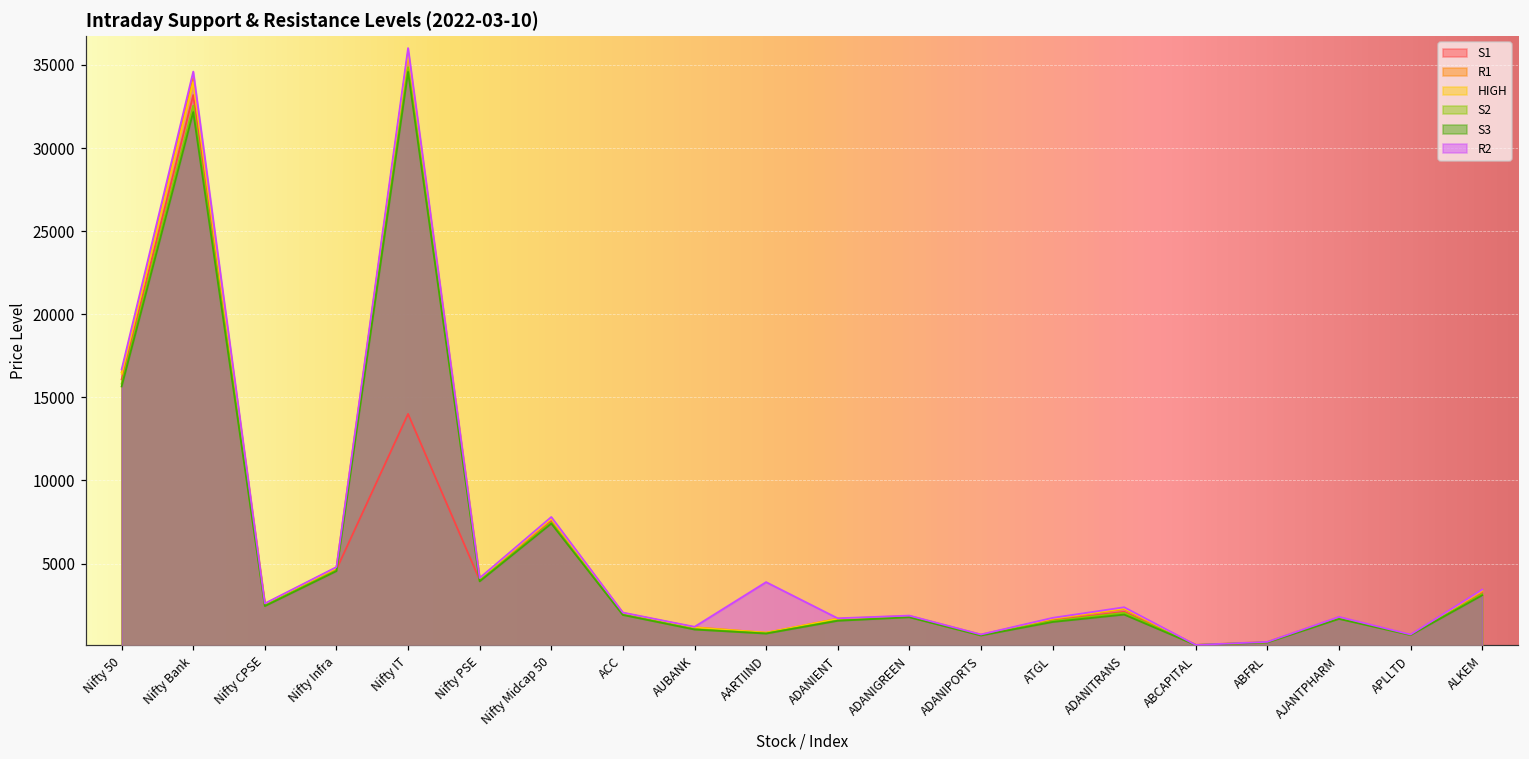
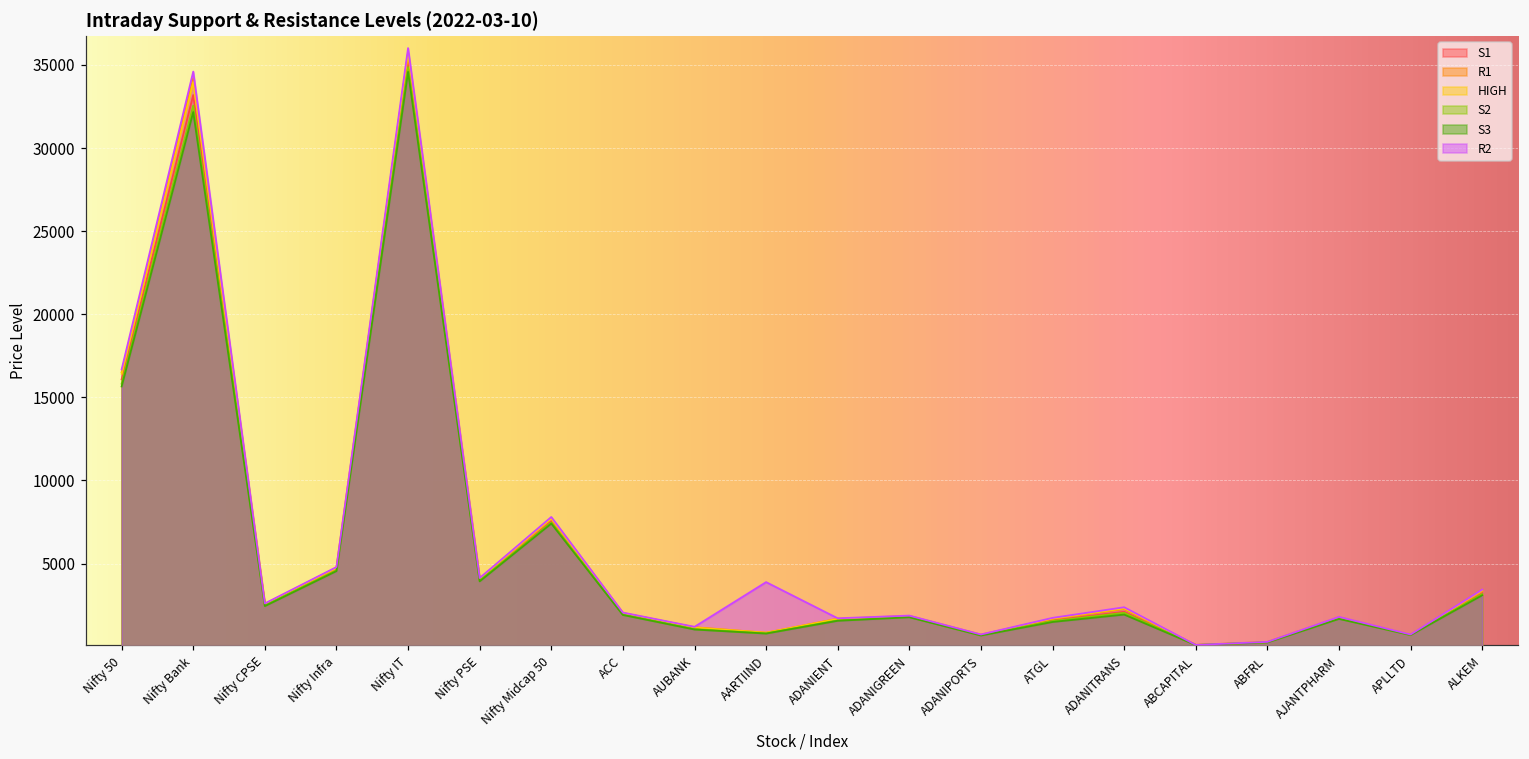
  {
    "S1": {
      "Nifty 50": 16100,
      "Nifty Bank": 33200,
-     "Nifty IT": 14000
+     "Nifty IT": 35200
    },
    "R2": {
      "Nifty Bank": 34600,
      "Nifty IT": 36000,
      "AARTIIND": 3900
    }
  }
